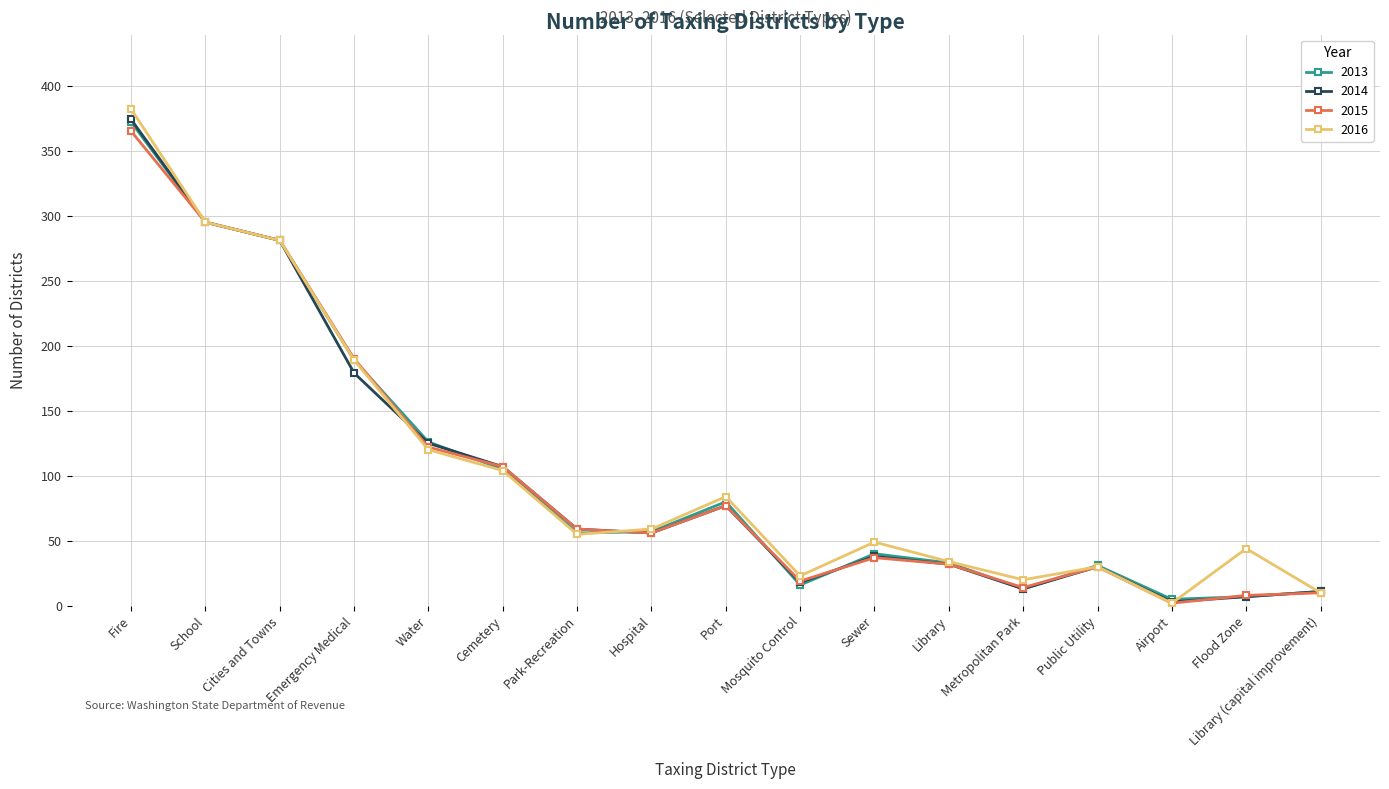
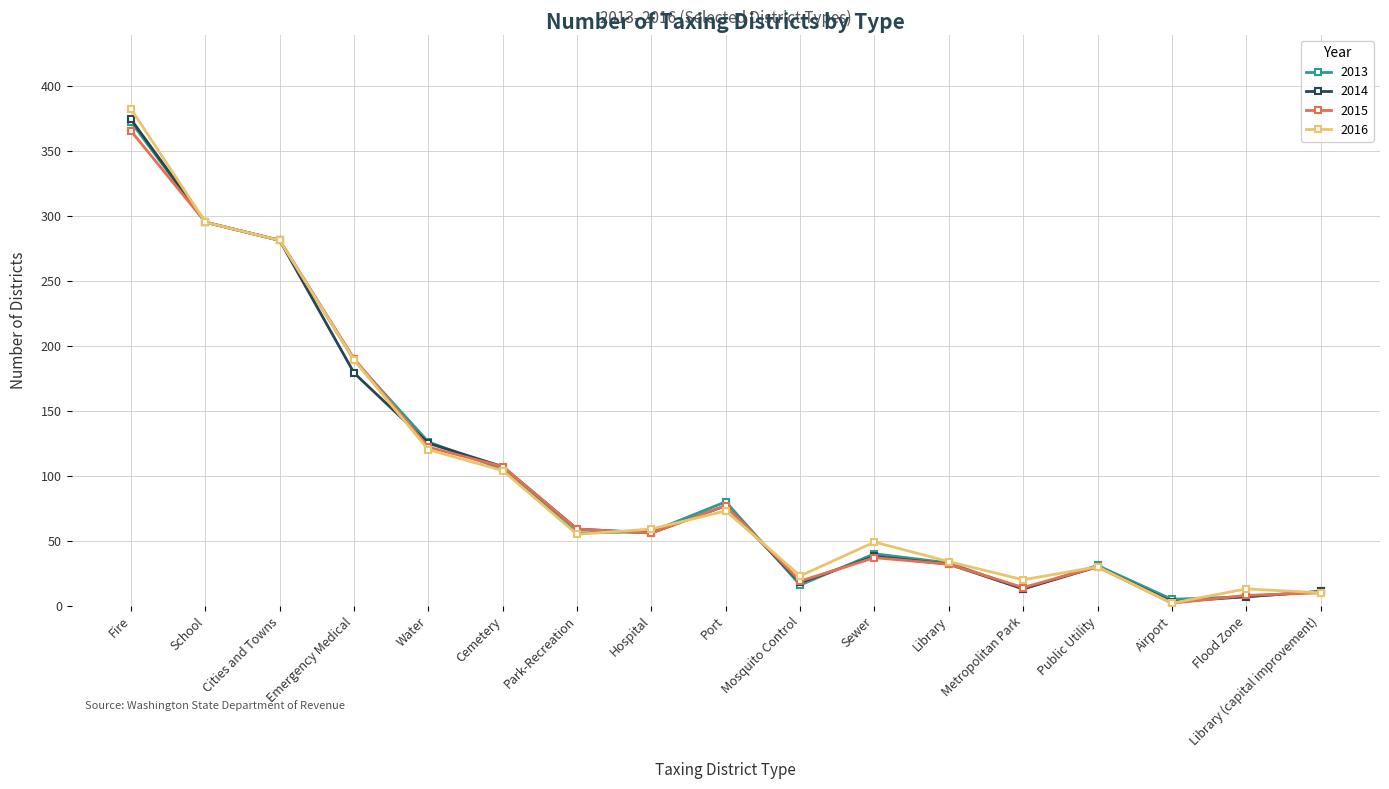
  {
    "2013": {
      "Fire": 372,
      "Port": 80,
      "Mosquito Control": 16,
      "Sewer": 40,
      "Airport": 5
    },
    "2014": {
      "Fire": 374,
      "Emergency Medical": 179
    },
    "2015": {
      "Fire": 365,
      "Water": 122
    },
    "2016": {
      "Fire": 382,
      "Water": 120,
      "Hospital": 59,
-     "Port": 84,
+     "Port": 73,
      "Mosquito Control": 23,
      "Sewer": 49,
      "Metropolitan Park": 20,
-     "Flood Zone": 44
+     "Flood Zone": 13
    }
  }
